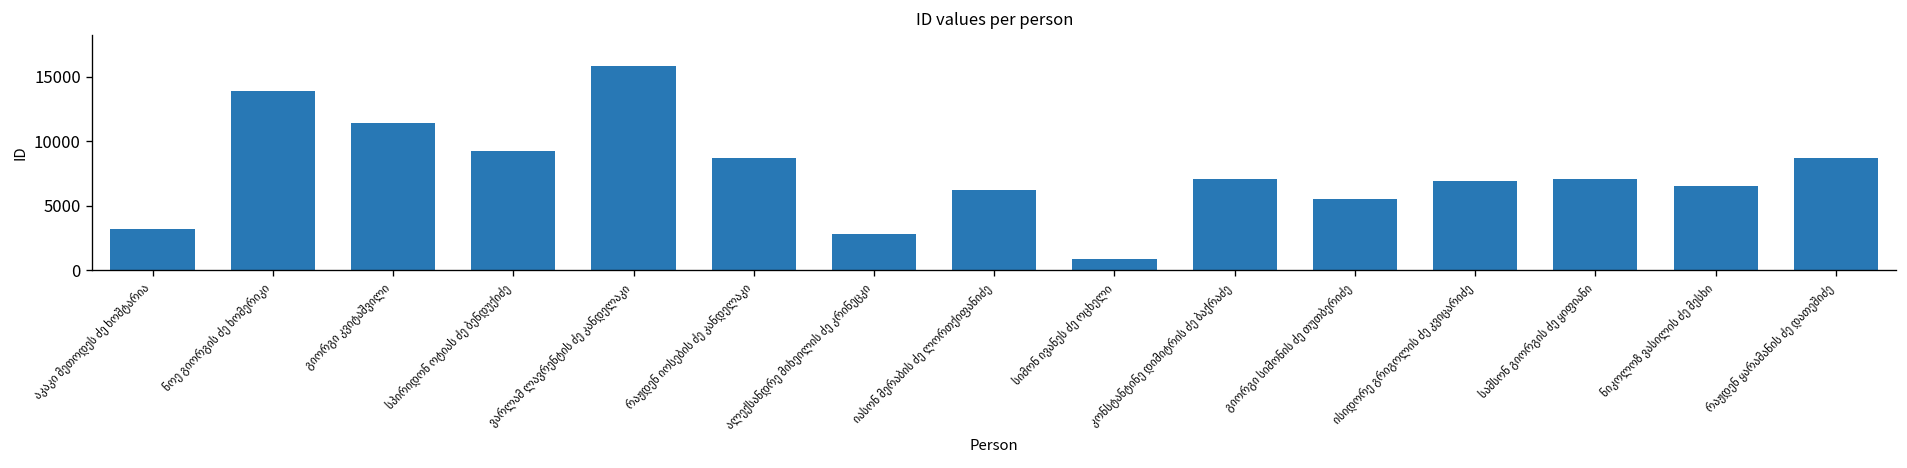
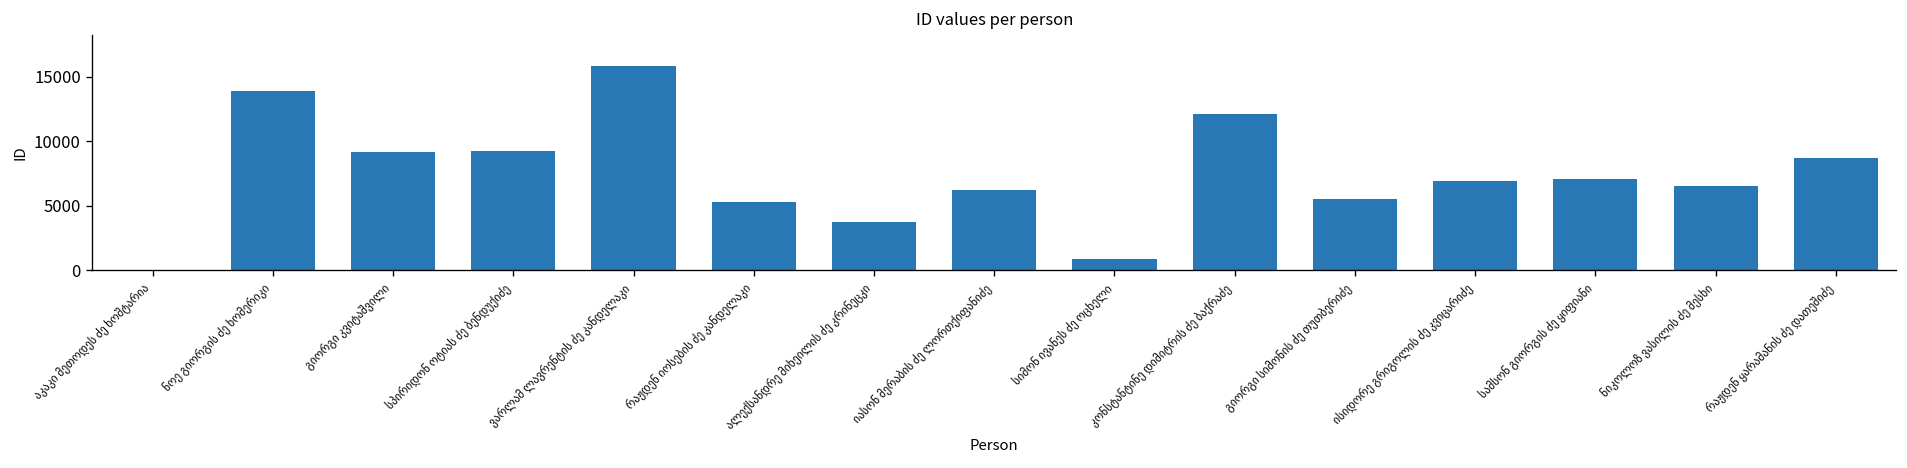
  {
-   "აკაკი მეთოდეს ძე ხოშტარია": 3200,
+   "აკაკი მეთოდეს ძე ხოშტარია": 0,
    "ნოე გიორგის ძე ხომერიკი": 13900,
-   "გიორგი კვიტაშვილი": 11400,
+   "გიორგი კვიტაშვილი": 9100,
    "სპირიდონ ოტიას ძე ბენდუქიძე": 9200,
    "ვარლამ ლავრენტის ძე კანდელაკი": 15800,
-   "რაჟდენ იოსების ძე კანდელაკი": 8700,
-   "ალექსანდრე მიხეილის ძე კრინეცკი": 2900,
+   "რაჟდენ იოსების ძე კანდელაკი": 5300,
+   "ალექსანდრე მიხეილის ძე კრინეცკი": 3700,
    "იასონ მერაბის ძე ლორთქიფანიძე": 6300,
    "სიმონ ივანეს ძე ოცხელი": 900,
-   "კონსტანტინე დიმიტრის ძე ბაქრაძე": 7100,
+   "კონსტანტინე დიმიტრის ძე ბაქრაძე": 12100,
    "გიორგი სიმონის ძე თუთბერიძე": 5500,
    "ისიდორე გრიგოლის ძე კვიცარიძე": 6900,
    "სამსონ გიორგის ძე ყიფიანი": 7100,
    "ნიკოლოზ ვასილის ძე მესხი": 6500,
    "რაჟდენ ყარამანის ძე დათეშიძე": 8700
  }
